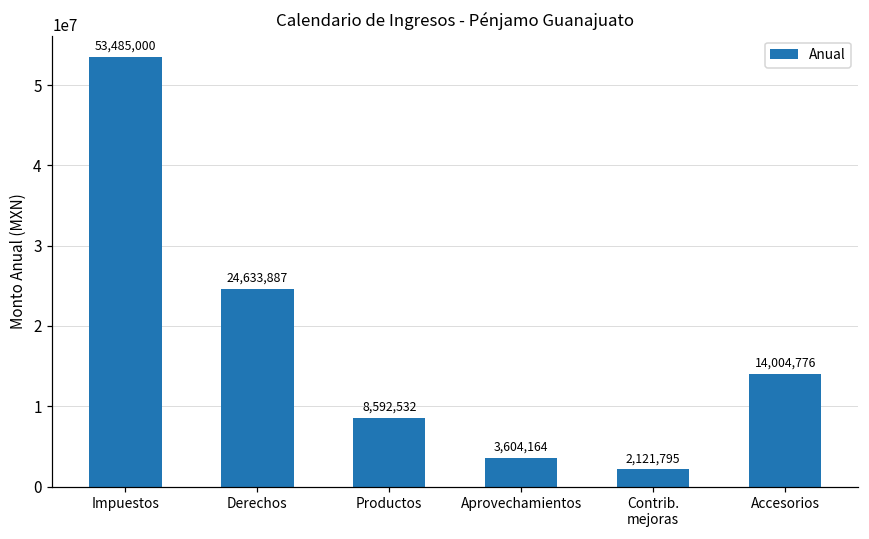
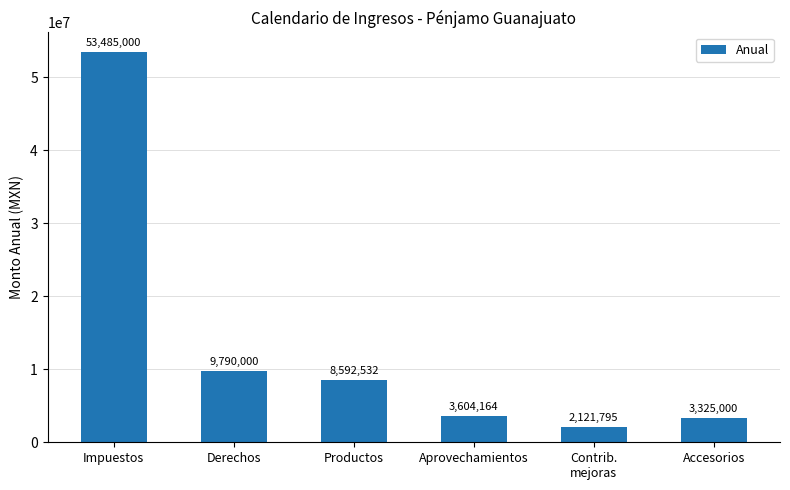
  {
    "Impuestos": "53,485,000",
-   "Derechos": "24,633,887",
+   "Derechos": "9,790,000",
    "Productos": "8,592,532",
    "Aprovechamientos": "3,604,164",
    "Contrib. mejoras": "2,121,795",
-   "Accesorios": "14,004,776"
+   "Accesorios": "3,325,000"
  }
